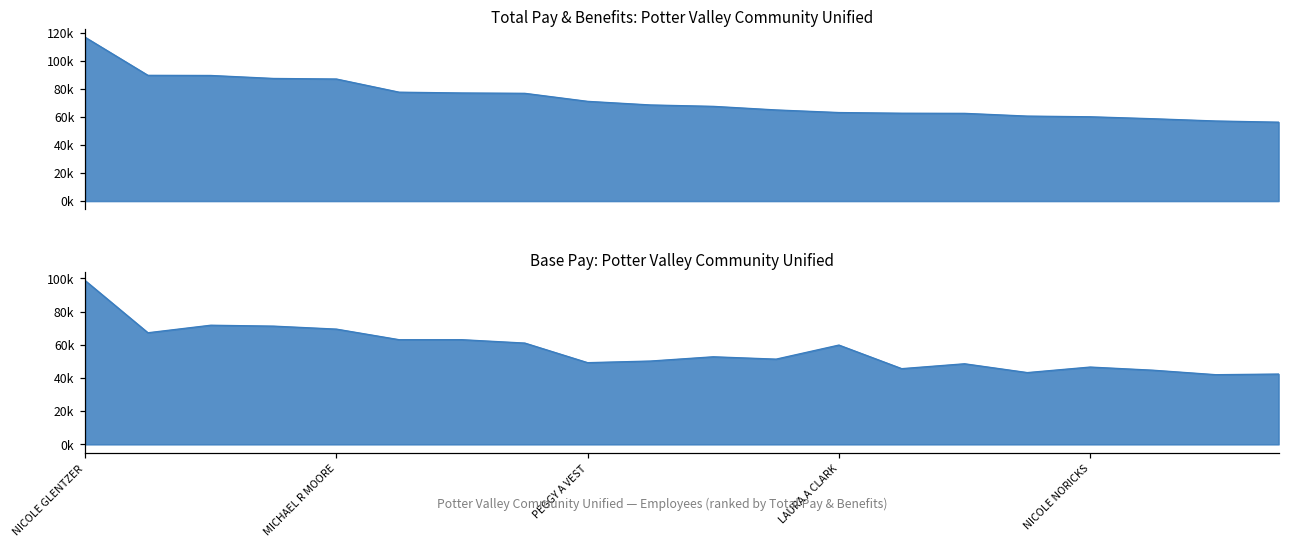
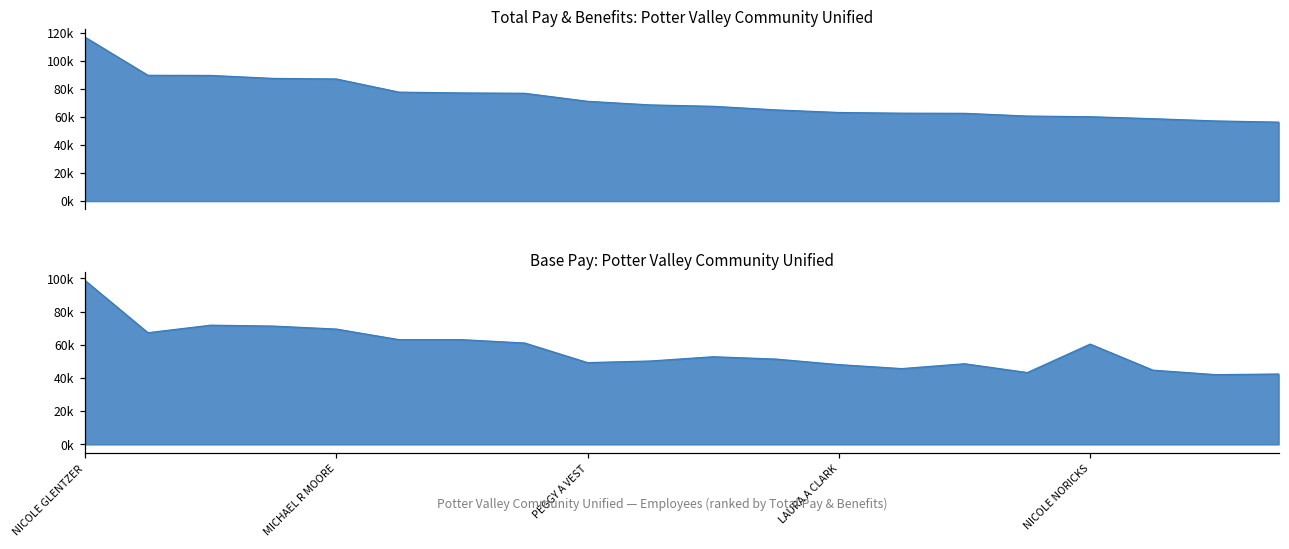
  {
    "Base Pay: Potter Valley Community Unified": {
      "NICOLE GLENTZER": 99000,
      "MICHAEL R MOORE": 69000,
      "PEGGY A VEST": 49000,
-     "LAURA A CLARK": 60000,
-     "NICOLE NORICKS": 47000
+     "LAURA A CLARK": 48000,
+     "NICOLE NORICKS": 60000
    }
  }
